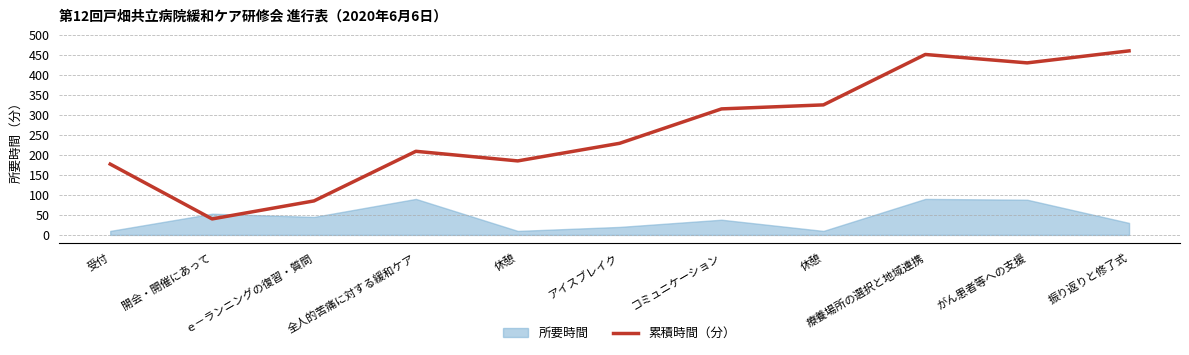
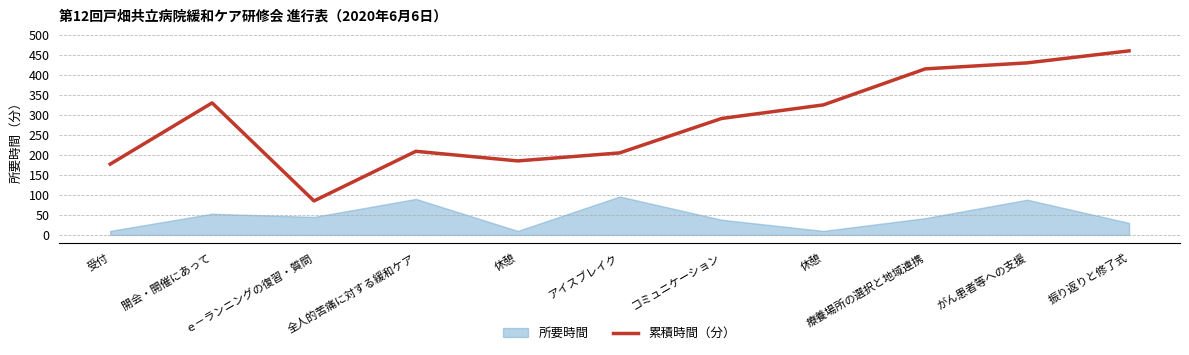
  {
    "累積時間（分）": {
      "受付": 180,
-     "開会・開催にあって": 40,
+     "開会・開催にあって": 330,
      "ｅ－ランニングの復習・質問": 90,
      "全人的苦痛に対する緩和ケア": 210,
-     "アイスブレイク": 230,
-     "コミュニケーション": 320,
-     "療養場所の選択と地域連携": 450,
+     "アイスブレイク": 210,
+     "コミュニケーション": 290,
+     "療養場所の選択と地域連携": 420,
      "がん患者等への支援": 430,
      "振り返りと修了式": 460
    },
    "所要時間": {
      "受付": 10,
      "開会・開催にあって": 50,
      "ｅ－ランニングの復習・質問": 50,
      "全人的苦痛に対する緩和ケア": 90,
-     "アイスブレイク": 20,
+     "アイスブレイク": 100,
      "コミュニケーション": 40,
-     "療養場所の選択と地域連携": 90,
+     "療養場所の選択と地域連携": 40,
      "がん患者等への支援": 90,
      "振り返りと修了式": 30
    }
  }
